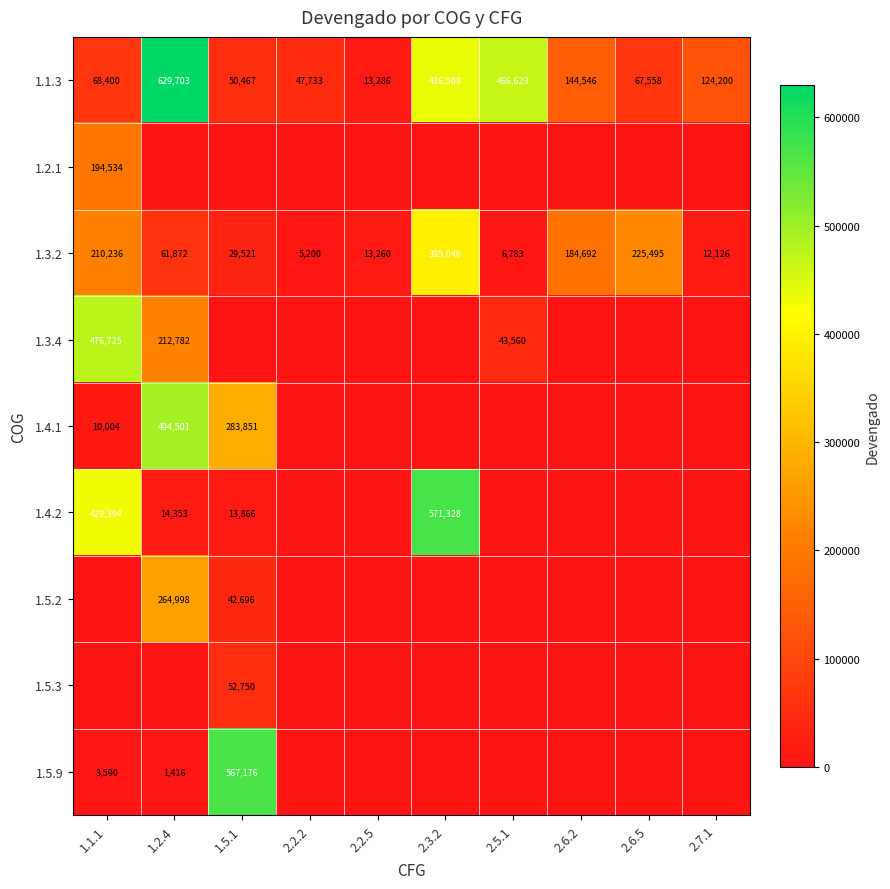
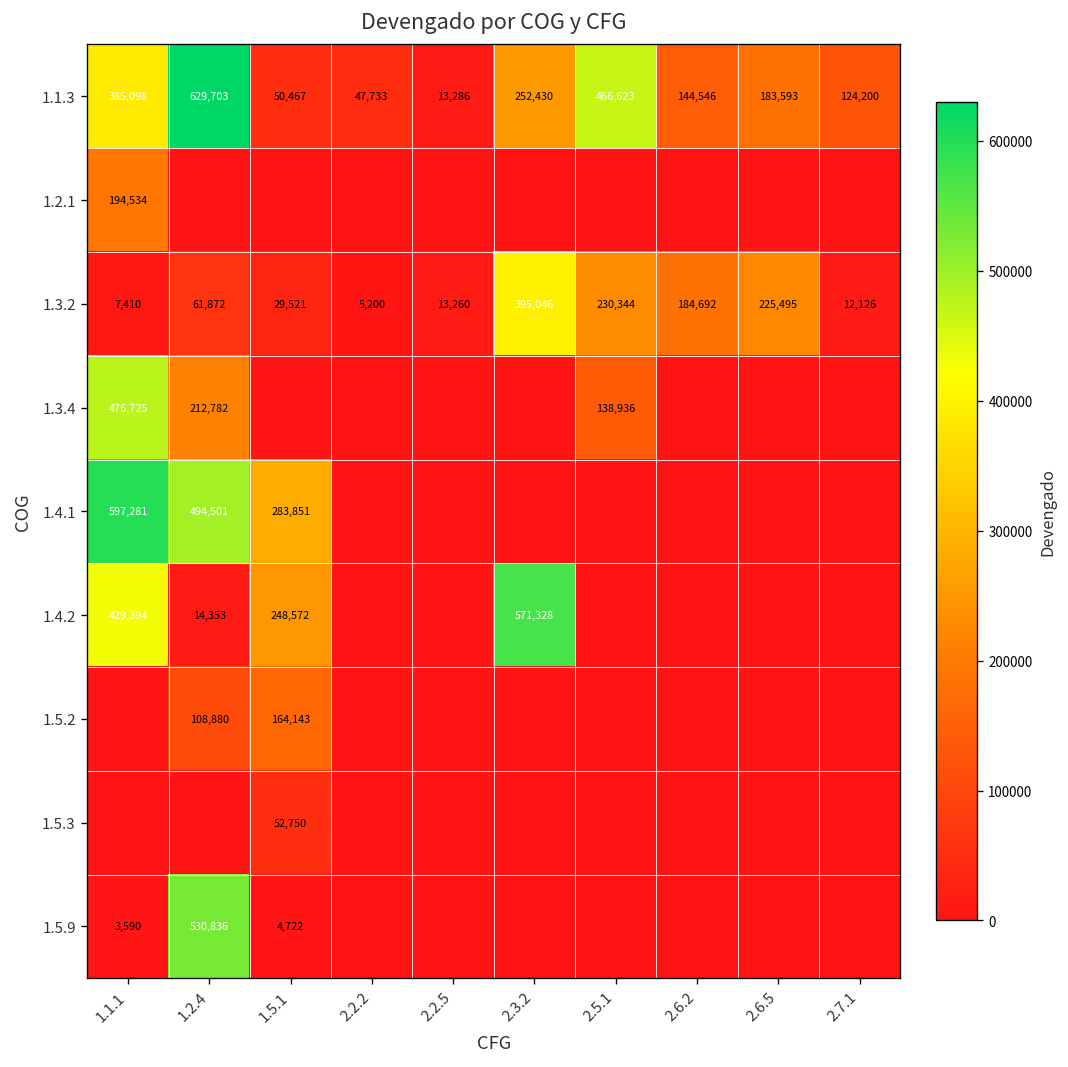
  {
    "1.1.3": {
-     "1.1.1": "68,400",
+     "1.1.1": "385,098",
      "1.2.4": "629,703",
      "1.5.1": "50,467",
      "2.2.2": "47,733",
      "2.2.5": "13,286",
-     "2.3.2": "436,508",
+     "2.3.2": "252,430",
      "2.5.1": "466,623",
      "2.6.2": "144,546",
-     "2.6.5": "67,558",
+     "2.6.5": "183,593",
      "2.7.1": "124,200"
    },
    "1.2.1": {
      "1.1.1": "194,534"
    },
    "1.3.2": {
-     "1.1.1": "210,236",
+     "1.1.1": "7,410",
      "1.2.4": "61,872",
      "1.5.1": "29,521",
      "2.2.2": "5,200",
      "2.2.5": "13,260",
      "2.3.2": "395,046",
-     "2.5.1": "6,783",
+     "2.5.1": "230,344",
      "2.6.2": "184,692",
      "2.6.5": "225,495",
      "2.7.1": "12,126"
    },
    "1.3.4": {
      "1.1.1": "476,725",
      "1.2.4": "212,782",
-     "2.5.1": "43,560"
+     "2.5.1": "138,936"
    },
    "1.4.1": {
-     "1.1.1": "10,004",
+     "1.1.1": "597,281",
      "1.2.4": "494,501",
      "1.5.1": "283,851"
    },
    "1.4.2": {
      "1.1.1": "429,394",
      "1.2.4": "14,353",
-     "1.5.1": "13,866",
+     "1.5.1": "248,572",
      "2.3.2": "571,328"
    },
    "1.5.2": {
-     "1.2.4": "264,998",
-     "1.5.1": "42,696"
+     "1.2.4": "108,880",
+     "1.5.1": "164,143"
    },
    "1.5.3": {
      "1.5.1": "52,750"
    },
    "1.5.9": {
      "1.1.1": "3,590",
-     "1.2.4": "1,416",
-     "1.5.1": "567,176"
+     "1.2.4": "530,836",
+     "1.5.1": "4,722"
    }
  }
